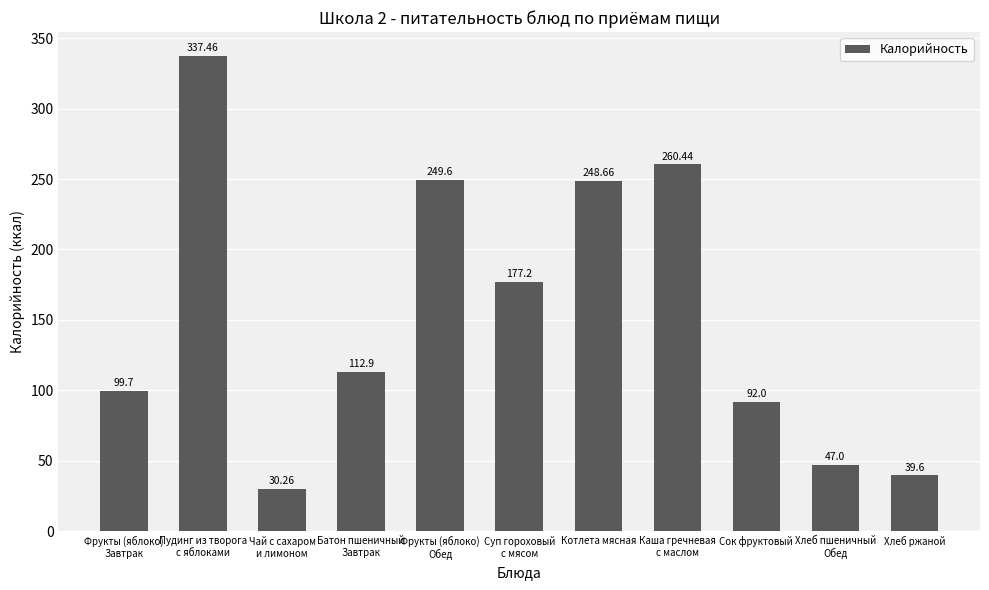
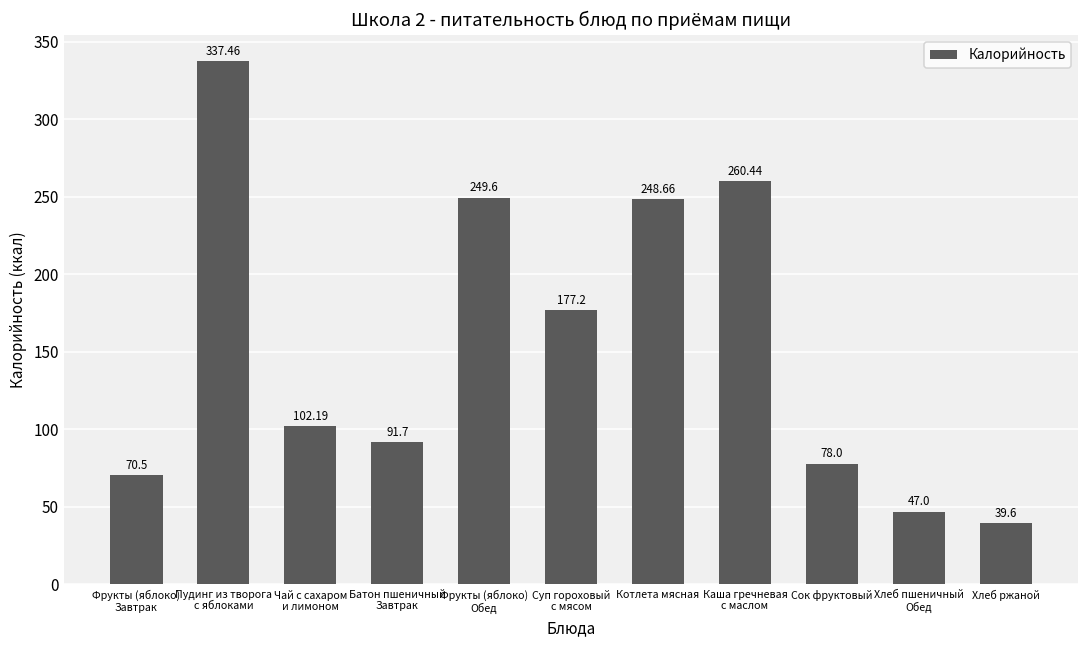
  {
-   "Фрукты (яблоко) Завтрак": 99.7,
+   "Фрукты (яблоко) Завтрак": 70.5,
    "Пудинг из творога с яблоками": 337.46,
-   "Чай с сахаром и лимоном": 30.26,
-   "Батон пшеничный Завтрак": 112.9,
+   "Чай с сахаром и лимоном": 102.19,
+   "Батон пшеничный Завтрак": 91.7,
    "Фрукты (яблоко) Обед": 249.6,
    "Суп гороховый с мясом": 177.2,
    "Котлета мясная": 248.66,
    "Каша гречневая с маслом": 260.44,
-   "Сок фруктовый": 92.0,
+   "Сок фруктовый": 78.0,
    "Хлеб пшеничный Обед": 47.0,
    "Хлеб ржаной": 39.6
  }
